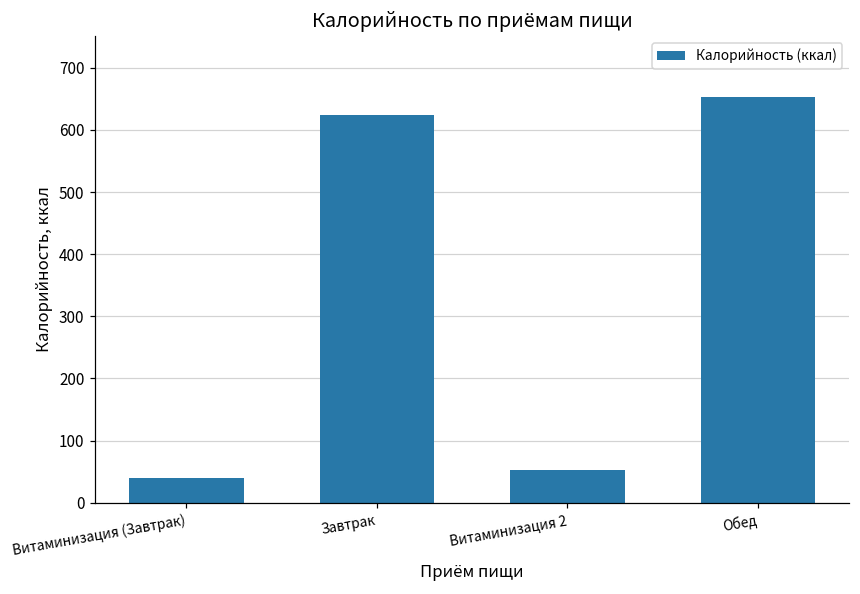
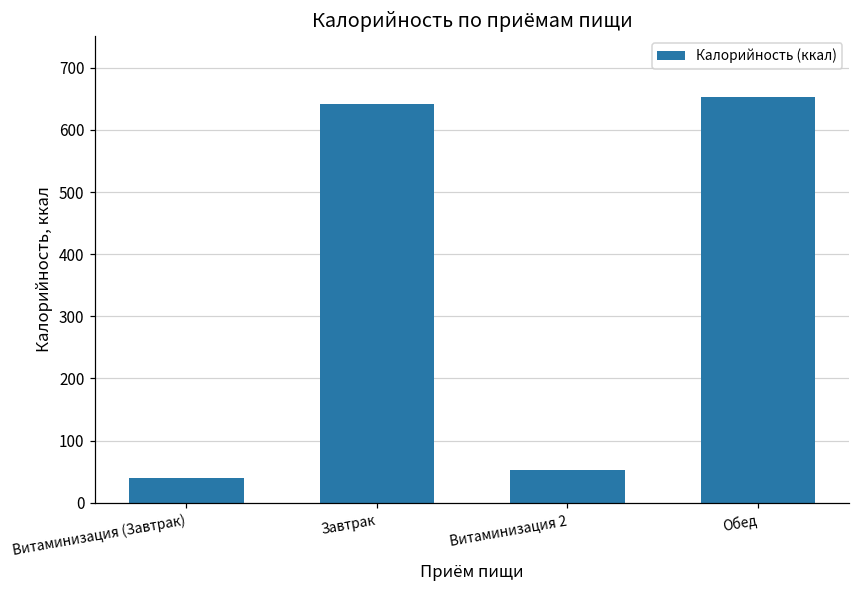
  {
    "Витаминизация (Завтрак)": 40,
-   "Завтрак": 620,
+   "Завтрак": 640,
    "Витаминизация 2": 50,
    "Обед": 650
  }
